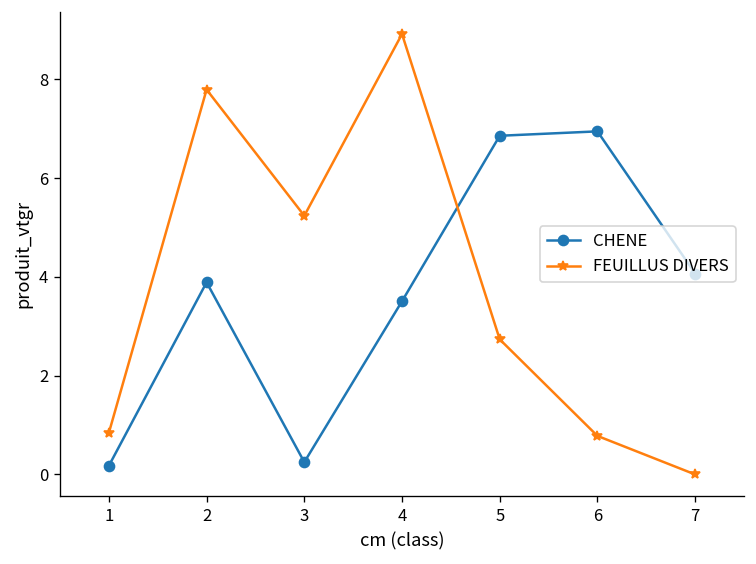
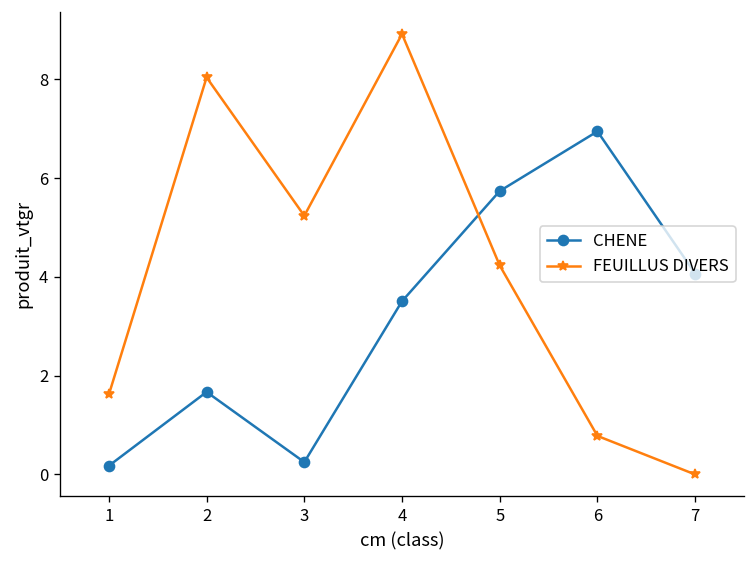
  {
    "CHENE": {
      "1": 0.2,
-     "2": 3.9,
+     "2": 1.7,
      "3": 0.2,
      "4": 3.5,
-     "5": 6.9,
+     "5": 5.7,
      "6": 6.9
    },
    "FEUILLUS DIVERS": {
-     "1": 0.8,
-     "2": 7.8,
+     "1": 1.6,
+     "2": 8.0,
      "3": 5.2,
      "4": 8.9,
-     "5": 2.7,
+     "5": 4.2,
      "6": 0.8,
      "7": 0.0
    }
  }
